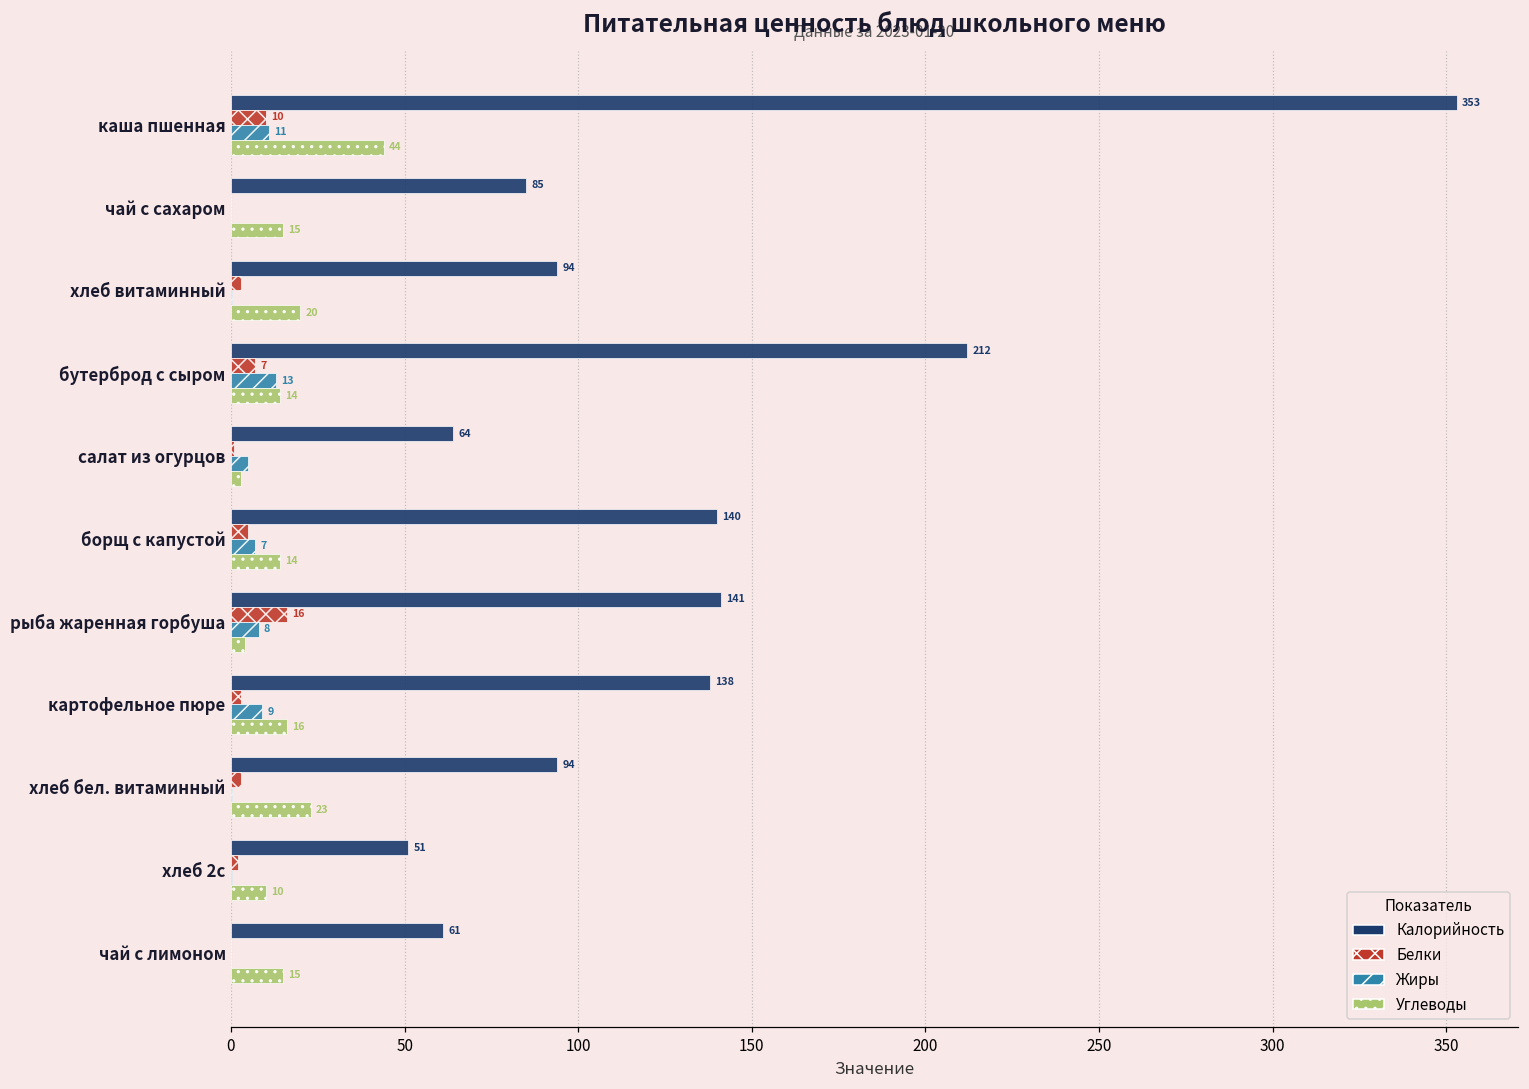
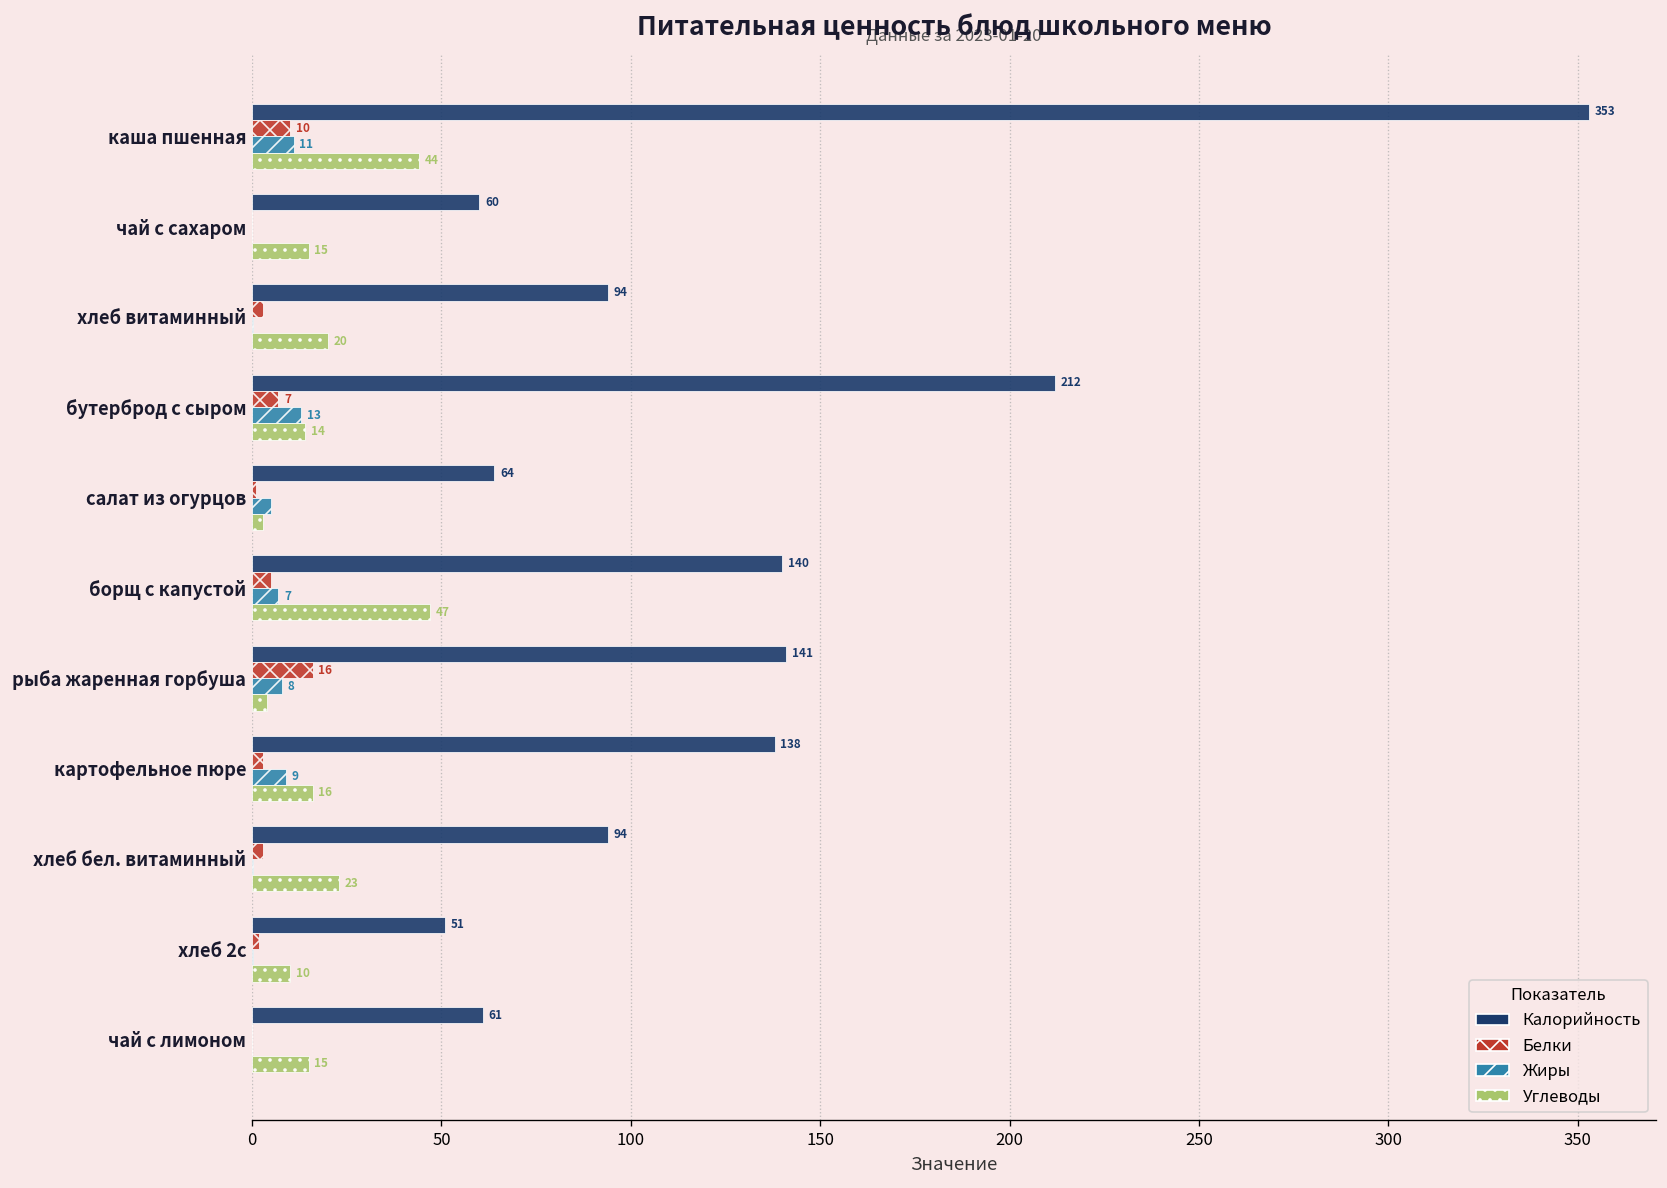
  {
    "Калорийность": {
      "каша пшенная": 353,
-     "чай с сахаром": 85,
+     "чай с сахаром": 60,
      "хлеб витаминный": 94,
      "бутерброд с сыром": 212,
      "салат из огурцов": 64,
      "борщ с капустой": 140,
      "рыба жаренная горбуша": 141,
      "картофельное пюре": 138,
      "хлеб бел. витаминный": 94,
      "хлеб 2с": 51,
      "чай с лимоном": 61
    },
    "Белки": {
      "каша пшенная": 10,
      "бутерброд с сыром": 7,
      "рыба жаренная горбуша": 16
    },
    "Жиры": {
      "каша пшенная": 11,
      "бутерброд с сыром": 13,
      "борщ с капустой": 7,
      "рыба жаренная горбуша": 8,
      "картофельное пюре": 9
    },
    "Углеводы": {
      "каша пшенная": 44,
      "чай с сахаром": 15,
      "хлеб витаминный": 20,
      "бутерброд с сыром": 14,
-     "борщ с капустой": 14,
+     "борщ с капустой": 47,
      "картофельное пюре": 16,
      "хлеб бел. витаминный": 23,
      "хлеб 2с": 10,
      "чай с лимоном": 15
    }
  }
